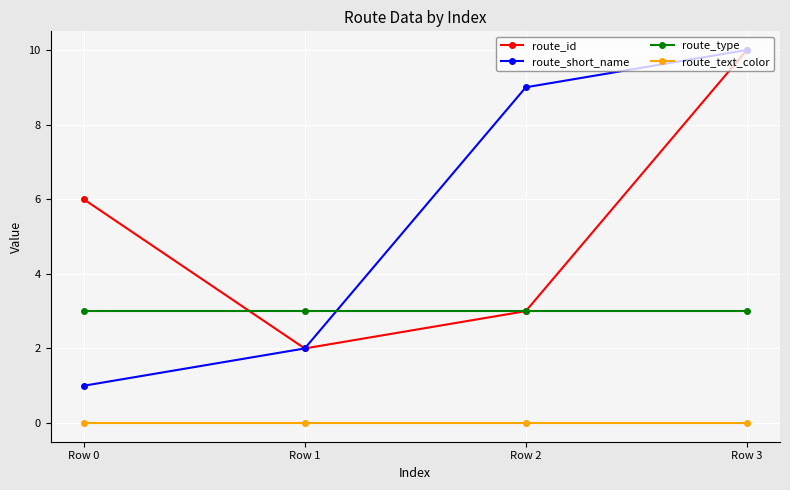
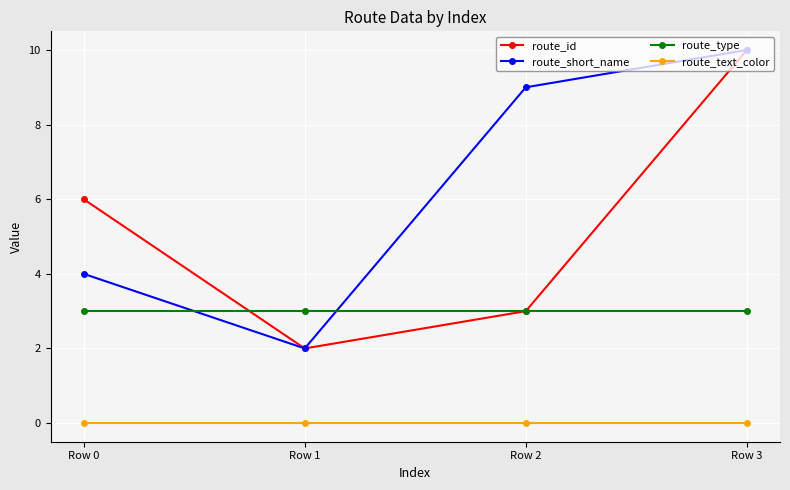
  {
    "route_id": {
      "Row 0": 6
    },
    "route_short_name": {
-     "Row 0": 1,
+     "Row 0": 4,
      "Row 2": 9
    },
    "route_type": {
      "Row 0": 3,
      "Row 1": 3,
      "Row 3": 3
    },
    "route_text_color": {
      "Row 0": 0,
      "Row 1": 0,
      "Row 2": 0,
      "Row 3": 0
    }
  }
